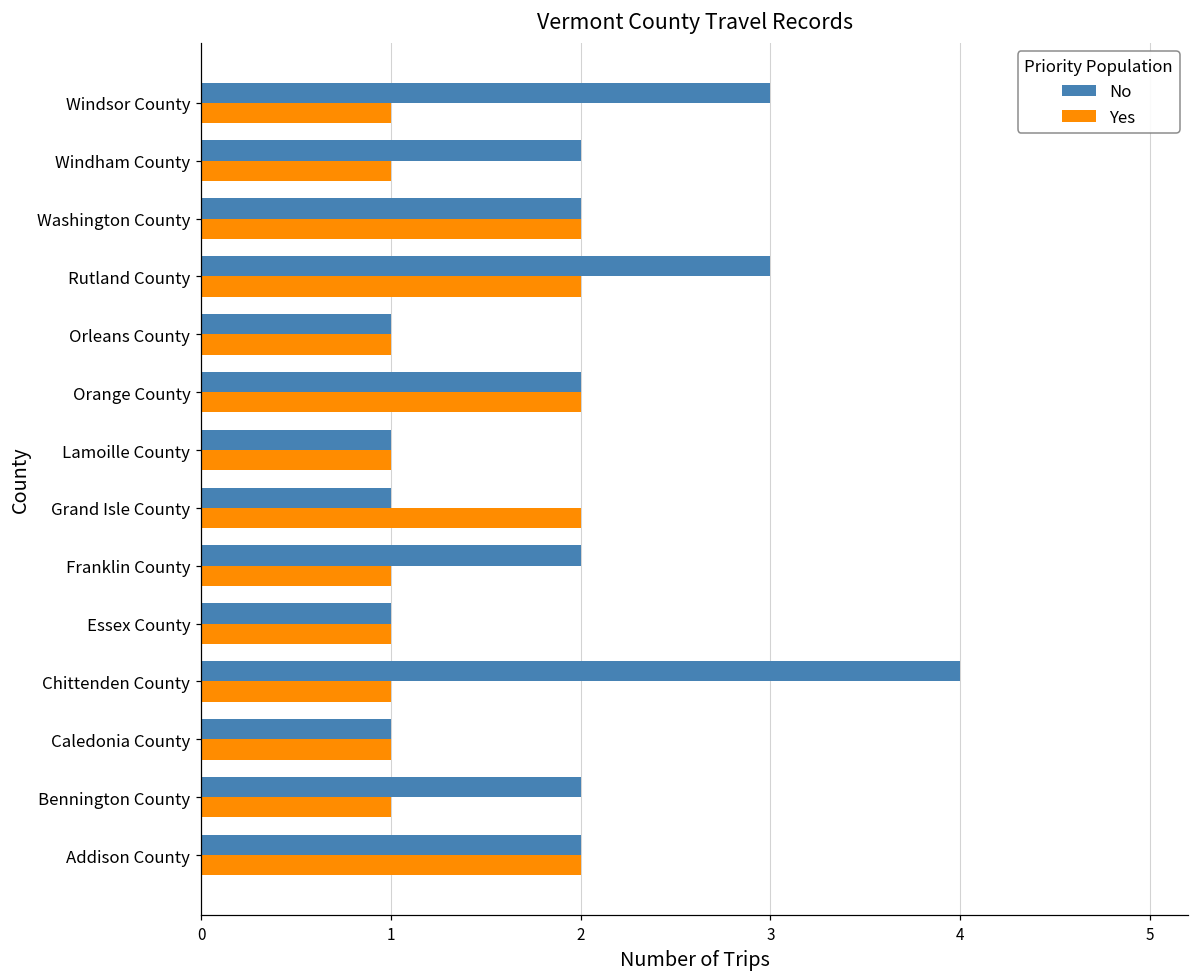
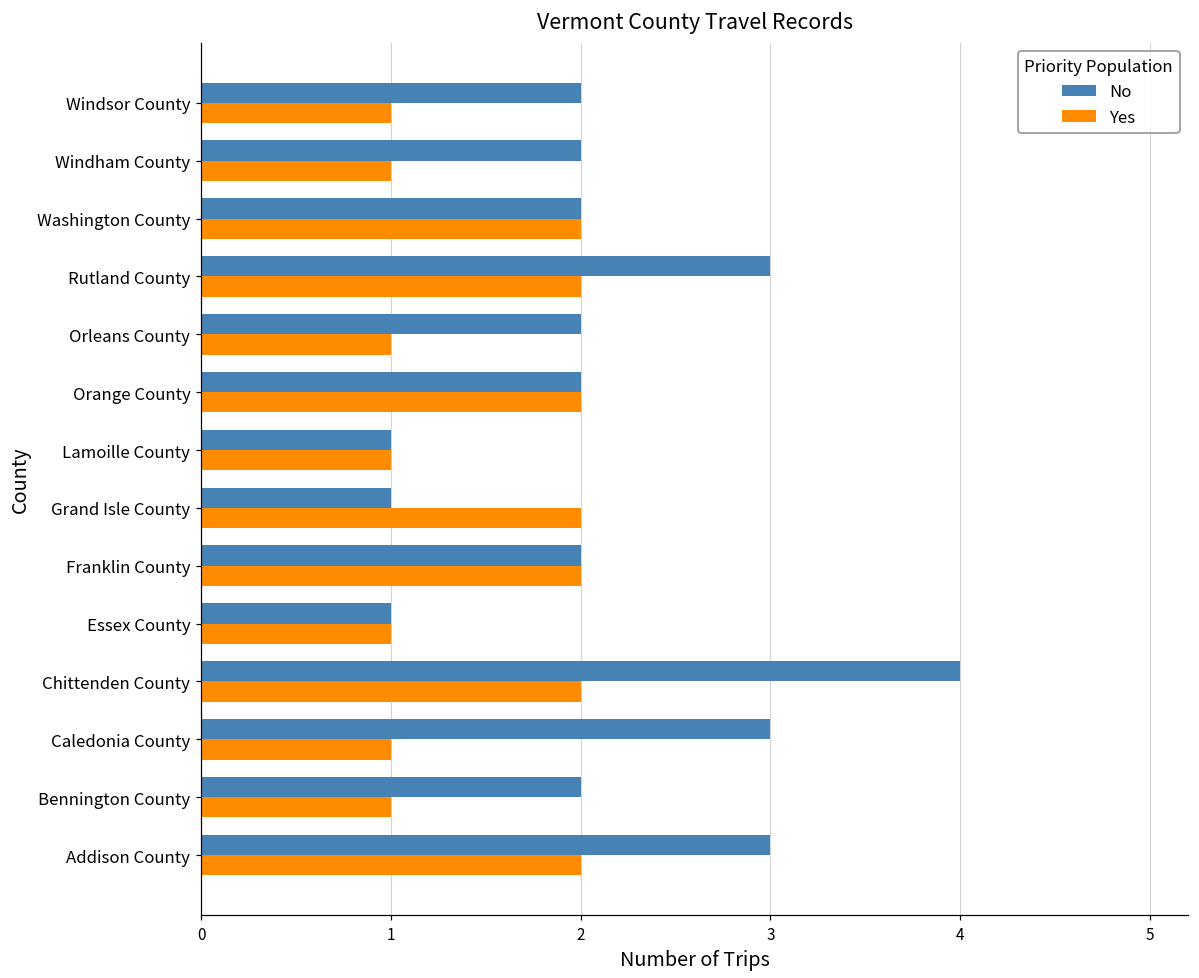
  {
    "No": {
-     "Windsor County": 3,
+     "Windsor County": 2,
      "Windham County": 2,
      "Washington County": 2,
      "Rutland County": 3,
-     "Orleans County": 1,
+     "Orleans County": 2,
      "Orange County": 2,
      "Lamoille County": 1,
      "Grand Isle County": 1,
      "Franklin County": 2,
      "Essex County": 1,
      "Chittenden County": 4,
-     "Caledonia County": 1,
+     "Caledonia County": 3,
      "Bennington County": 2,
-     "Addison County": 2
+     "Addison County": 3
    },
    "Yes": {
      "Windsor County": 1,
      "Windham County": 1,
      "Washington County": 2,
      "Rutland County": 2,
      "Orleans County": 1,
      "Orange County": 2,
      "Lamoille County": 1,
      "Grand Isle County": 2,
-     "Franklin County": 1,
+     "Franklin County": 2,
      "Essex County": 1,
-     "Chittenden County": 1,
+     "Chittenden County": 2,
      "Caledonia County": 1,
      "Bennington County": 1,
      "Addison County": 2
    }
  }
